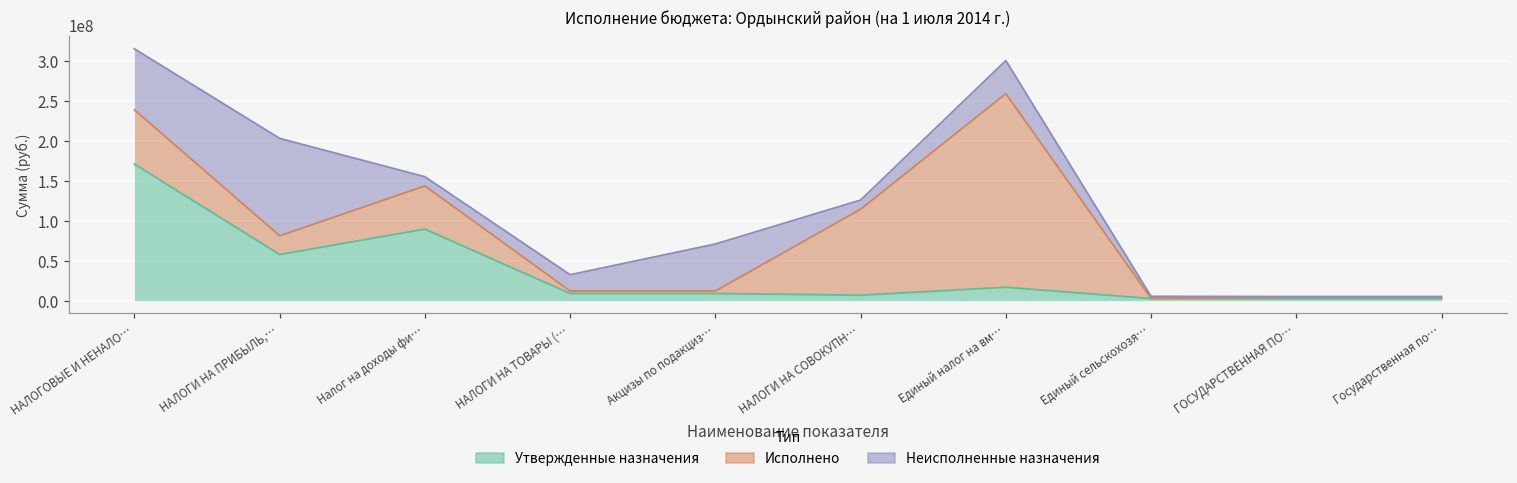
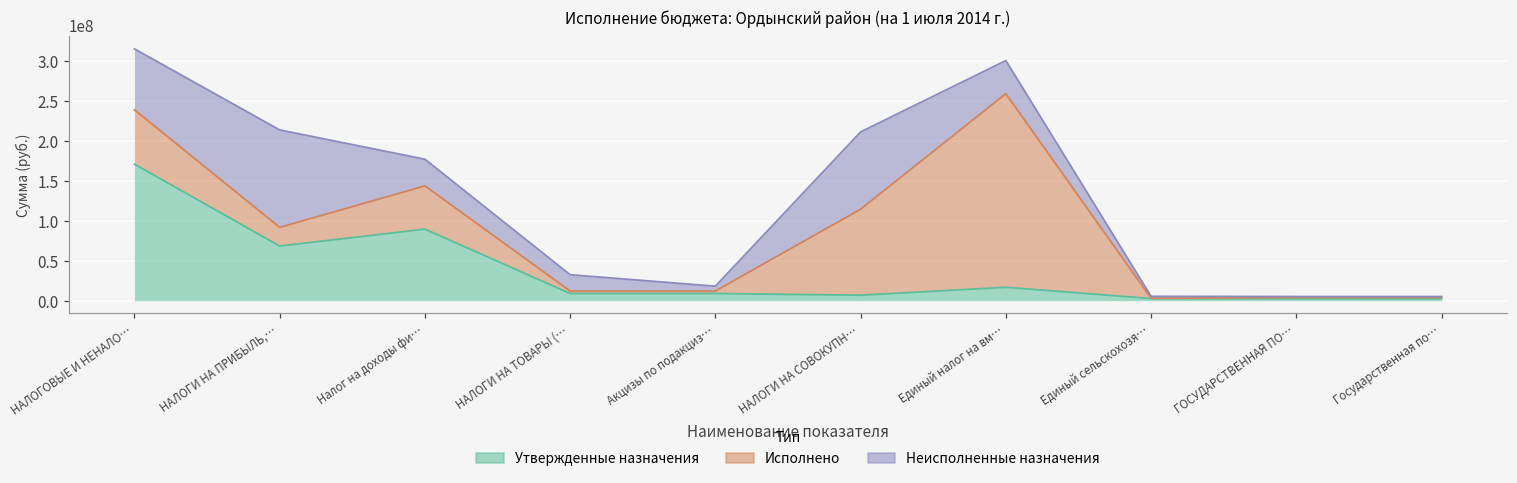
  {
    "Утвержденные назначения": {
      "НАЛОГОВЫЕ И НЕНАЛО…": 170000000,
-     "НАЛОГИ НА ПРИБЫЛЬ,…": 60000000,
+     "НАЛОГИ НА ПРИБЫЛЬ,…": 70000000,
      "Налог на доходы фи…": 90000000,
      "НАЛОГИ НА СОВОКУПН…": 10000000,
      "Единый налог на вм…": 20000000
    },
    "Исполнено": {
      "НАЛОГОВЫЕ И НЕНАЛО…": 70000000,
      "НАЛОГИ НА ПРИБЫЛЬ,…": 20000000,
      "Налог на доходы фи…": 50000000,
      "НАЛОГИ НА СОВОКУПН…": 110000000,
      "Единый налог на вм…": 240000000
    },
    "Неисполненные назначения": {
      "НАЛОГОВЫЕ И НЕНАЛО…": 80000000,
      "НАЛОГИ НА ПРИБЫЛЬ,…": 120000000,
-     "Налог на доходы фи…": 10000000,
+     "Налог на доходы фи…": 30000000,
      "НАЛОГИ НА ТОВАРЫ (…": 20000000,
-     "Акцизы по подакциз…": 60000000,
-     "НАЛОГИ НА СОВОКУПН…": 10000000,
+     "Акцизы по подакциз…": 10000000,
+     "НАЛОГИ НА СОВОКУПН…": 100000000,
      "Единый налог на вм…": 40000000
    }
  }
